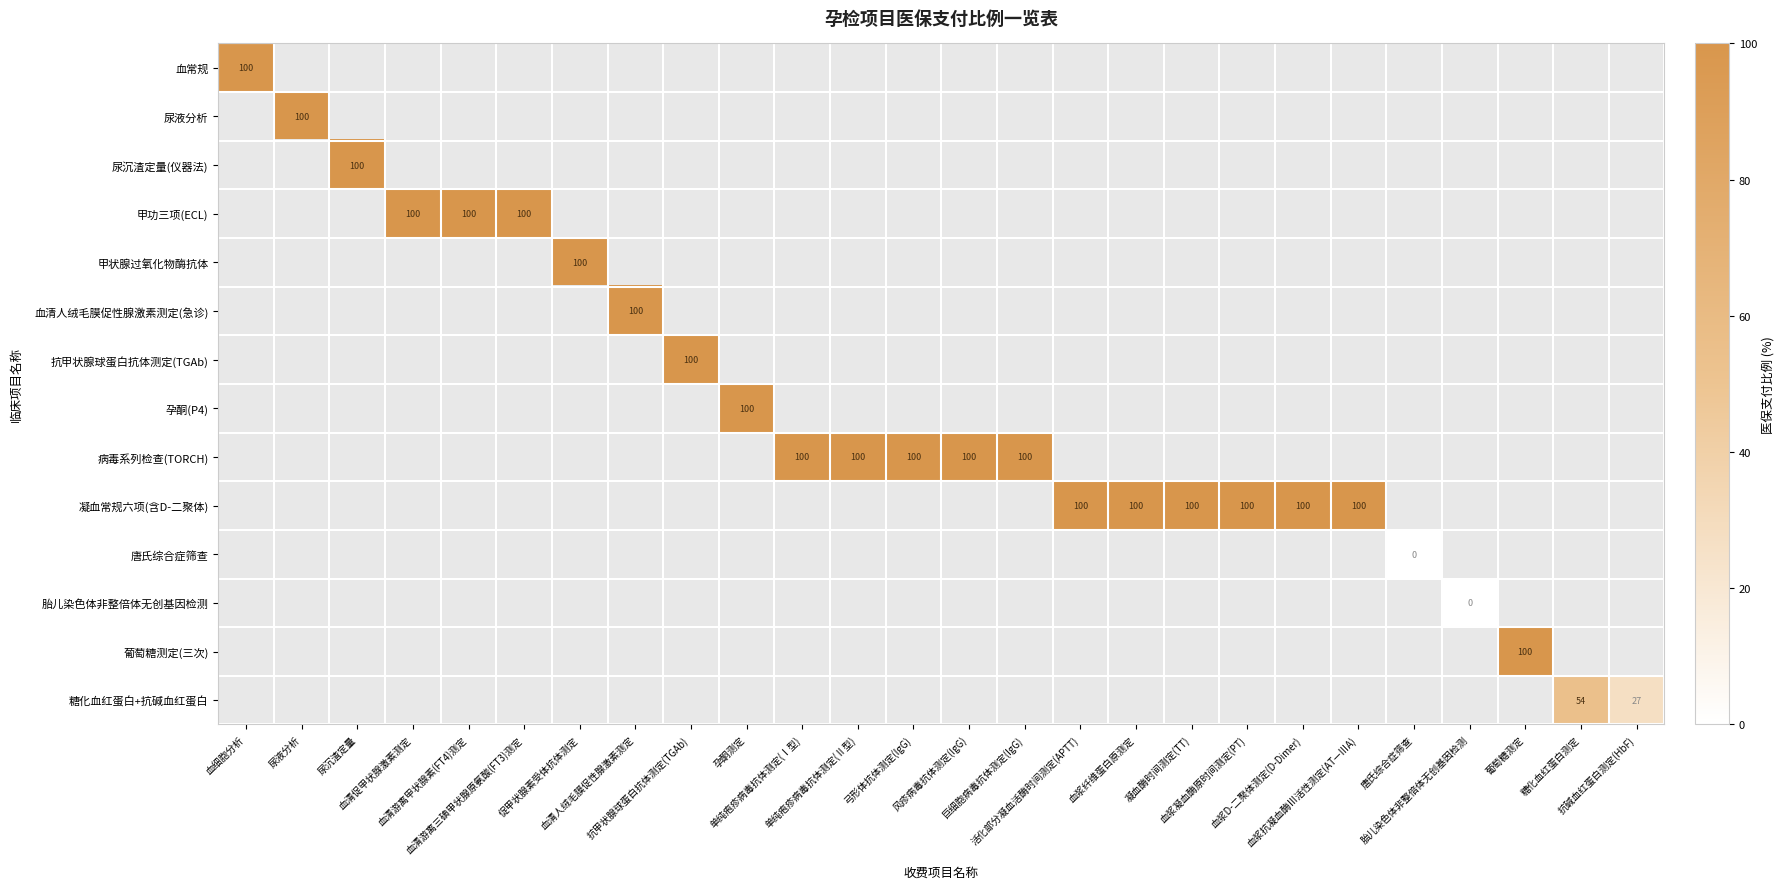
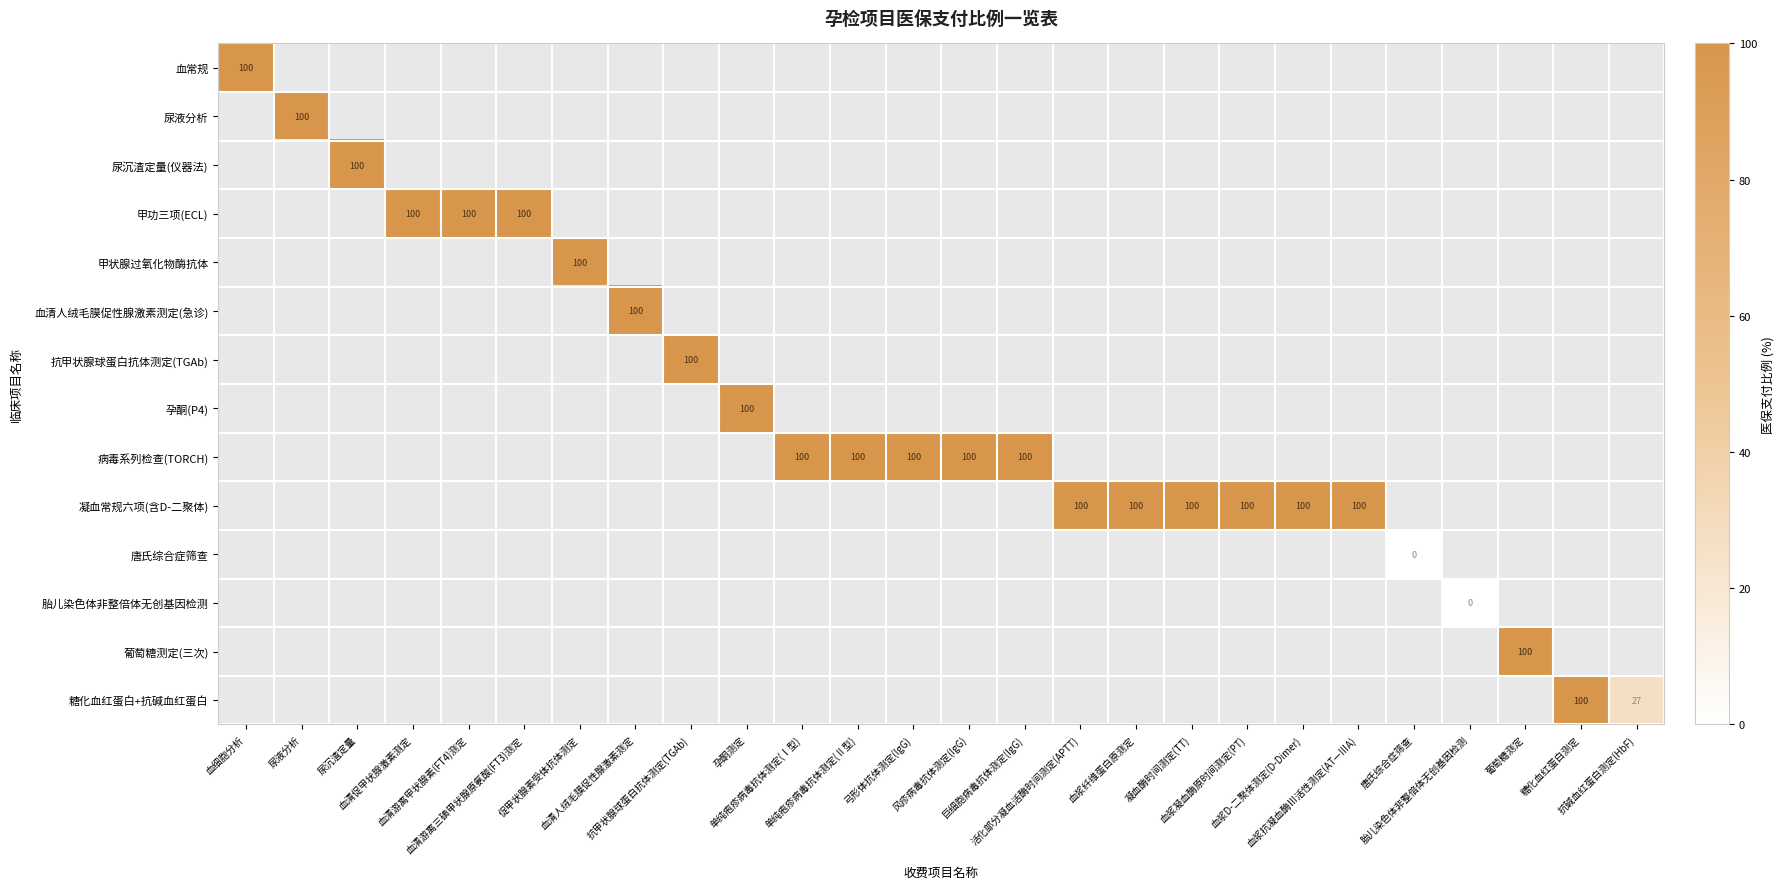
  {
    "血常规": {
      "血细胞分析": 100
    },
    "尿液分析": {
      "尿液分析": 100
    },
    "尿沉渣定量(仪器法)": {
      "尿沉渣定量": 100
    },
    "甲功三项(ECL)": {
      "血清促甲状腺激素测定": 100,
      "血清游离甲状腺素(FT4)测定": 100,
      "血清游离三碘甲状腺原氨酸(FT3)测定": 100
    },
    "甲状腺过氧化物酶抗体": {
      "促甲状腺素受体抗体测定": 100
    },
    "血清人绒毛膜促性腺激素测定(急诊)": {
      "血清人绒毛膜促性腺激素测定": 100
    },
    "抗甲状腺球蛋白抗体测定(TGAb)": {
      "抗甲状腺球蛋白抗体测定(TGAb)": 100
    },
    "孕酮(P4)": {
      "孕酮测定": 100
    },
    "病毒系列检查(TORCH)": {
      "单纯疱疹病毒抗体测定(Ⅰ型)": 100,
      "单纯疱疹病毒抗体测定(Ⅱ型)": 100,
      "弓形体抗体测定(IgG)": 100,
      "风疹病毒抗体测定(IgG)": 100,
      "巨细胞病毒抗体测定(IgG)": 100
    },
    "凝血常规六项(含D-二聚体)": {
      "活化部分凝血活酶时间测定(APTT)": 100,
      "血浆纤维蛋白原测定": 100,
      "凝血酶时间测定(TT)": 100,
      "血浆凝血酶原时间测定(PT)": 100,
      "血浆D-二聚体测定(D-Dimer)": 100,
      "血浆抗凝血酶Ⅲ活性测定(AT—ⅢA)": 100
    },
    "唐氏综合症筛查": {
      "唐氏综合症筛查": 0
    },
    "胎儿染色体非整倍体无创基因检测": {
      "胎儿染色体非整倍体无创基因检测": 0
    },
    "葡萄糖测定(三次)": {
      "葡萄糖测定": 100
    },
    "糖化血红蛋白+抗碱血红蛋白": {
-     "糖化血红蛋白测定": 54,
+     "糖化血红蛋白测定": 100,
      "抗碱血红蛋白测定(HbF)": 27
    }
  }
